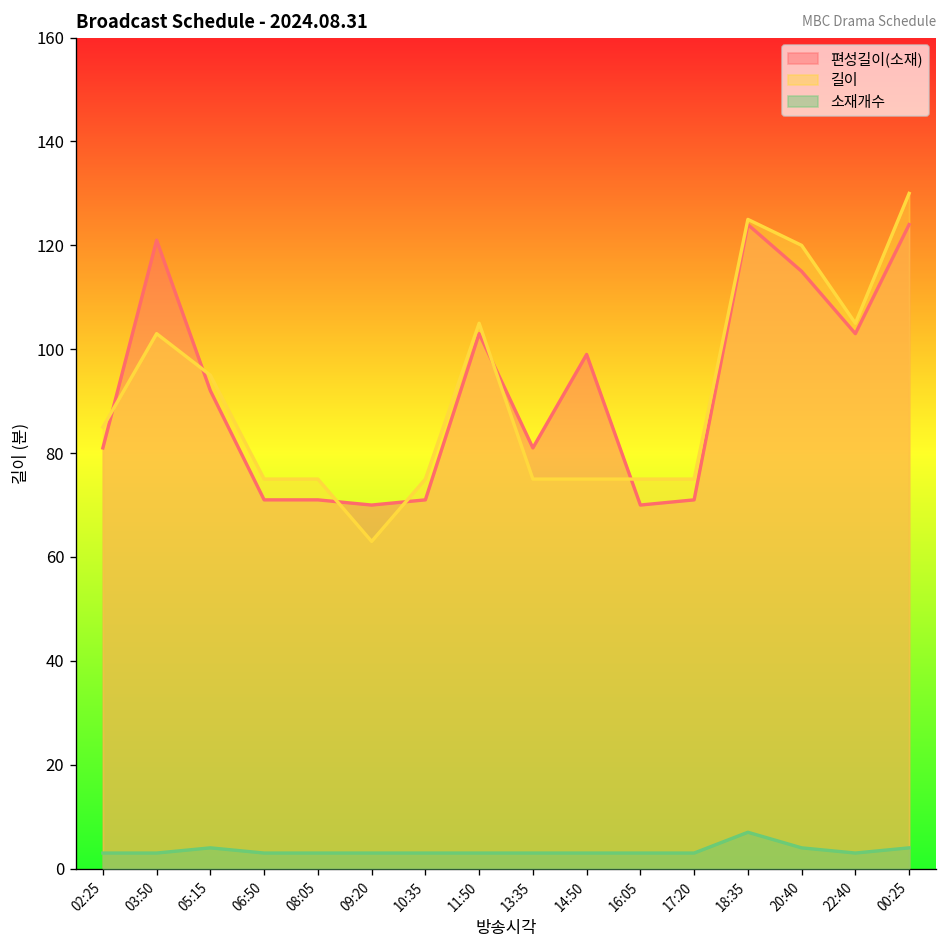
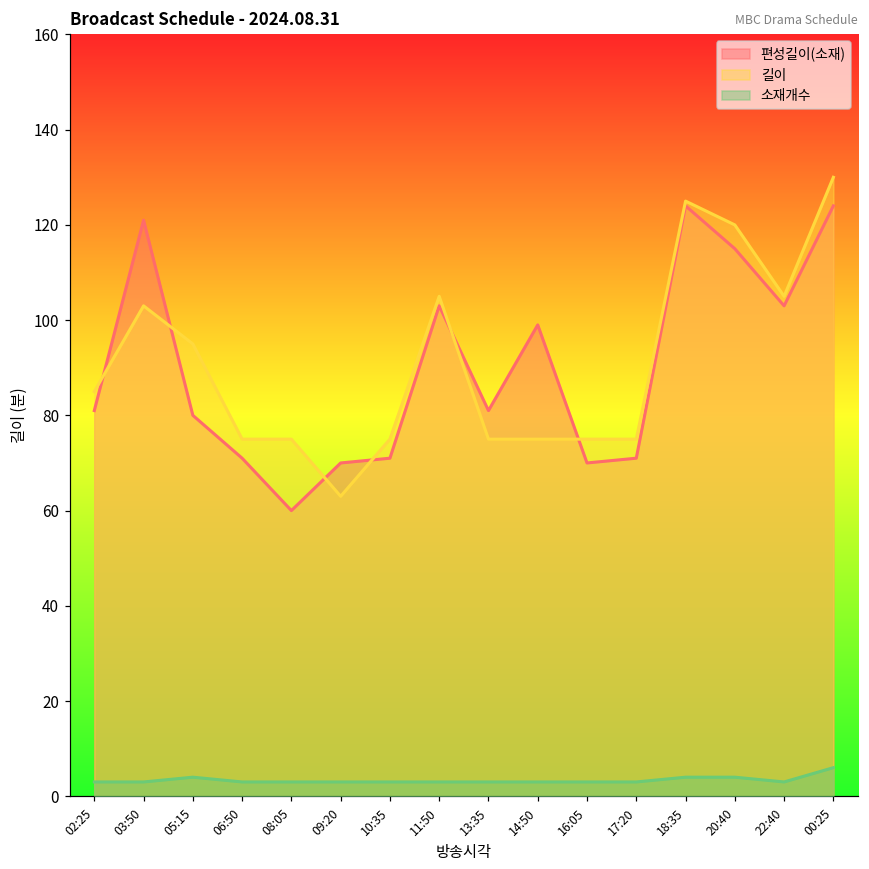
  {
    "편성길이(소재)": {
      "02:25": 81,
      "03:50": 121,
-     "05:15": 92,
+     "05:15": 80,
      "06:50": 71,
-     "08:05": 71,
+     "08:05": 60,
      "09:20": 70,
      "10:35": 71,
      "11:50": 103,
      "13:35": 81,
      "14:50": 99,
      "16:05": 70,
      "17:20": 71,
      "18:35": 124,
      "20:40": 115,
      "22:40": 103,
      "00:25": 124
    },
    "길이": {
      "02:25": 85,
      "03:50": 103,
      "05:15": 95,
      "06:50": 75,
      "08:05": 75,
      "09:20": 63,
      "10:35": 75,
      "11:50": 105,
      "13:35": 75,
      "14:50": 75,
      "16:05": 75,
      "17:20": 75,
      "18:35": 125,
      "20:40": 120,
      "22:40": 105,
      "00:25": 130
    },
    "소재개수": {
      "02:25": 3,
      "03:50": 3,
      "05:15": 4,
      "06:50": 3,
      "08:05": 3,
      "09:20": 3,
      "10:35": 3,
      "11:50": 3,
      "13:35": 3,
      "14:50": 3,
      "16:05": 3,
      "17:20": 3,
-     "18:35": 7,
+     "18:35": 4,
      "20:40": 4,
      "22:40": 3,
-     "00:25": 4
+     "00:25": 6
    }
  }
